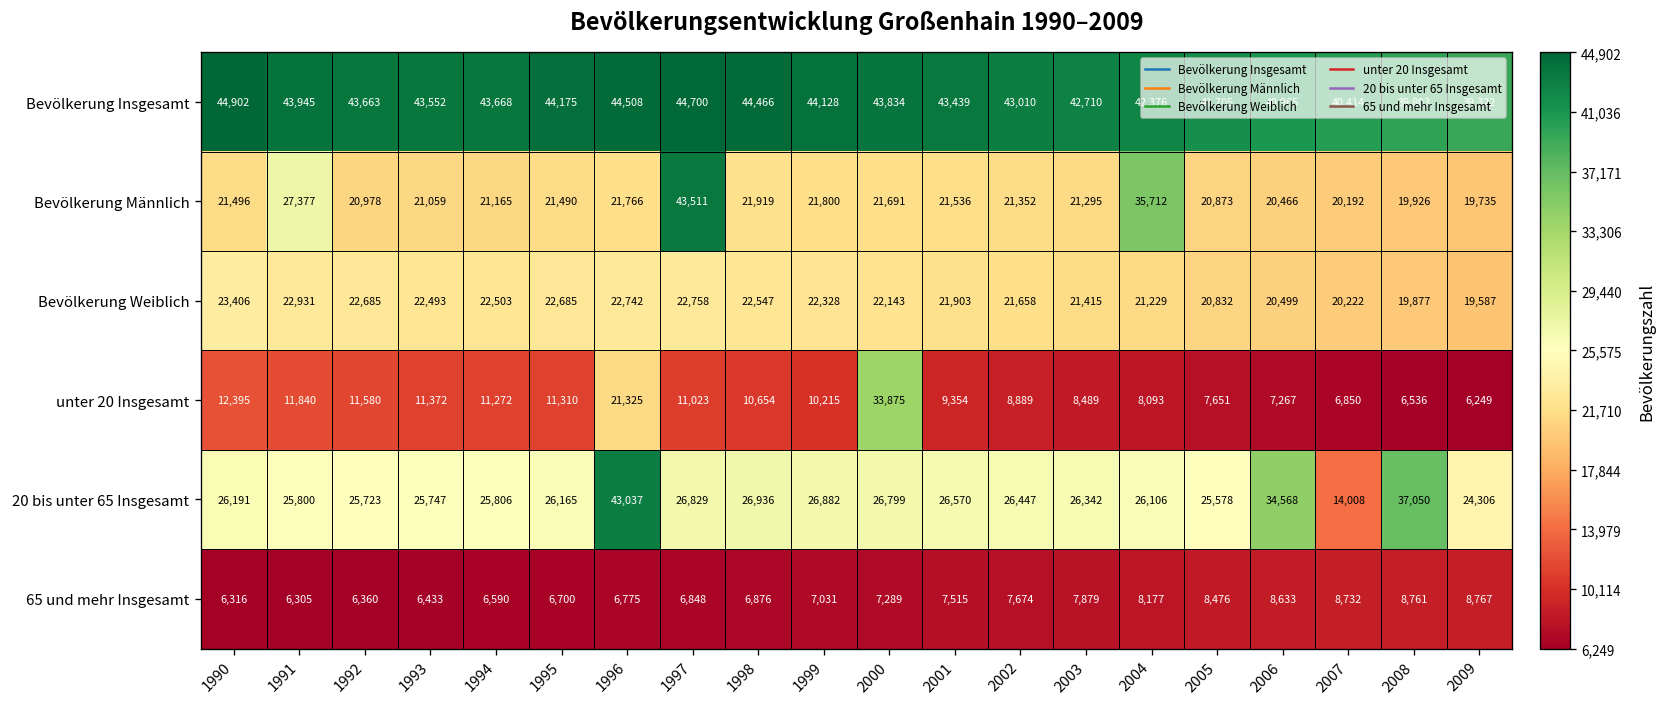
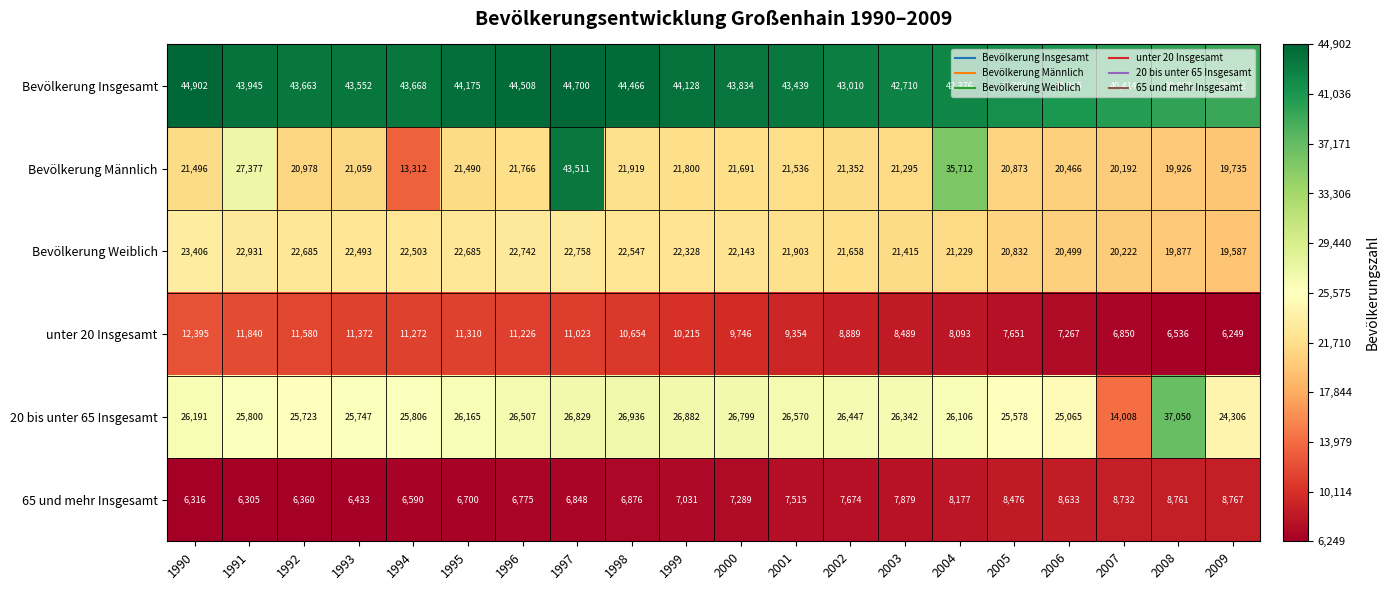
  {
    "Bevölkerung Insgesamt": {
      "1990": "44,902",
      "1991": "43,945",
      "1992": "43,663",
      "1993": "43,552",
      "1994": "43,668",
      "1995": "44,175",
      "1996": "44,508",
      "1997": "44,700",
      "1998": "44,466",
      "1999": "44,128",
      "2000": "43,834",
      "2001": "43,439",
      "2002": "43,010",
      "2003": "42,710"
    },
    "Bevölkerung Männlich": {
      "1990": "21,496",
      "1991": "27,377",
      "1992": "20,978",
      "1993": "21,059",
-     "1994": "21,165",
+     "1994": "13,312",
      "1995": "21,490",
      "1996": "21,766",
      "1997": "43,511",
      "1998": "21,919",
      "1999": "21,800",
      "2000": "21,691",
      "2001": "21,536",
      "2002": "21,352",
      "2003": "21,295",
      "2004": "35,712",
      "2005": "20,873",
      "2006": "20,466",
      "2007": "20,192",
      "2008": "19,926",
      "2009": "19,735"
    },
    "Bevölkerung Weiblich": {
      "1990": "23,406",
      "1991": "22,931",
      "1992": "22,685",
      "1993": "22,493",
      "1994": "22,503",
      "1995": "22,685",
      "1996": "22,742",
      "1997": "22,758",
      "1998": "22,547",
      "1999": "22,328",
      "2000": "22,143",
      "2001": "21,903",
      "2002": "21,658",
      "2003": "21,415",
      "2004": "21,229",
      "2005": "20,832",
      "2006": "20,499",
      "2007": "20,222",
      "2008": "19,877",
      "2009": "19,587"
    },
    "unter 20 Insgesamt": {
      "1990": "12,395",
      "1991": "11,840",
      "1992": "11,580",
      "1993": "11,372",
      "1994": "11,272",
      "1995": "11,310",
-     "1996": "21,325",
+     "1996": "11,226",
      "1997": "11,023",
      "1998": "10,654",
      "1999": "10,215",
-     "2000": "33,875",
+     "2000": "9,746",
      "2001": "9,354",
      "2002": "8,889",
      "2003": "8,489",
      "2004": "8,093",
      "2005": "7,651",
      "2006": "7,267",
      "2007": "6,850",
      "2008": "6,536",
      "2009": "6,249"
    },
    "20 bis unter 65 Insgesamt": {
      "1990": "26,191",
      "1991": "25,800",
      "1992": "25,723",
      "1993": "25,747",
      "1994": "25,806",
      "1995": "26,165",
-     "1996": "43,037",
+     "1996": "26,507",
      "1997": "26,829",
      "1998": "26,936",
      "1999": "26,882",
      "2000": "26,799",
      "2001": "26,570",
      "2002": "26,447",
      "2003": "26,342",
      "2004": "26,106",
      "2005": "25,578",
-     "2006": "34,568",
+     "2006": "25,065",
      "2007": "14,008",
      "2008": "37,050",
      "2009": "24,306"
    },
    "65 und mehr Insgesamt": {
      "1990": "6,316",
      "1991": "6,305",
      "1992": "6,360",
      "1993": "6,433",
      "1994": "6,590",
      "1995": "6,700",
      "1996": "6,775",
      "1997": "6,848",
      "1998": "6,876",
      "1999": "7,031",
      "2000": "7,289",
      "2001": "7,515",
      "2002": "7,674",
      "2003": "7,879",
      "2004": "8,177",
      "2005": "8,476",
      "2006": "8,633",
      "2007": "8,732",
      "2008": "8,761",
      "2009": "8,767"
    }
  }
